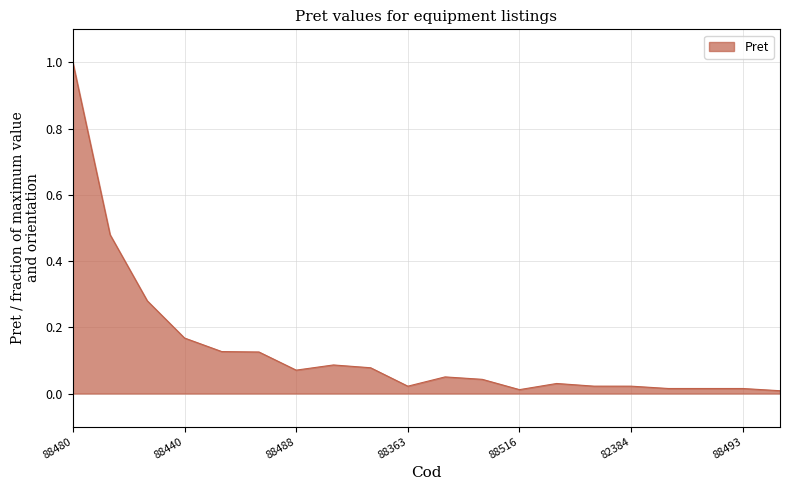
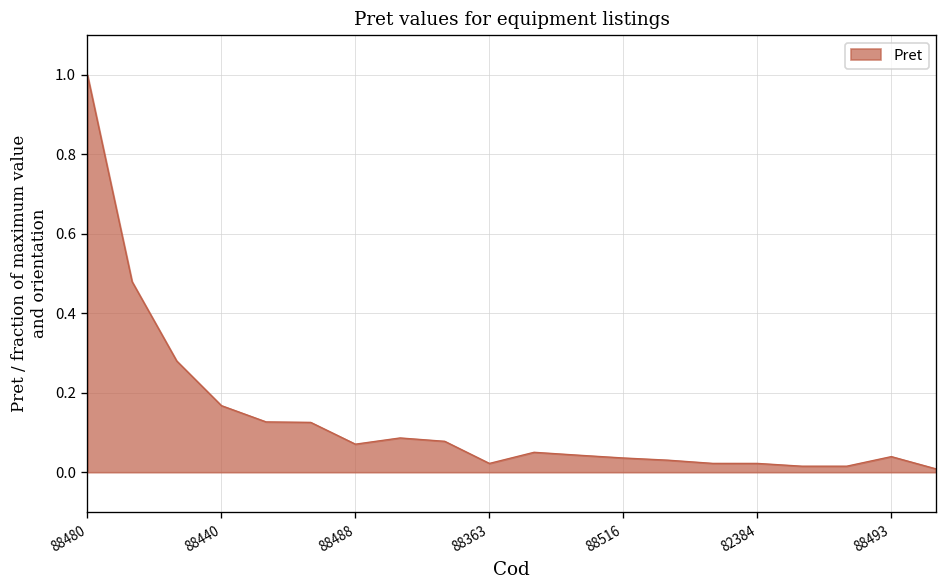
  {
    "88480": 1.00,
    "88440": 0.17,
    "88488": 0.07,
    "88363": 0.02,
-   "88516": 0.01,
+   "88516": 0.04,
    "82384": 0.02,
-   "88493": 0.02
+   "88493": 0.04
  }
